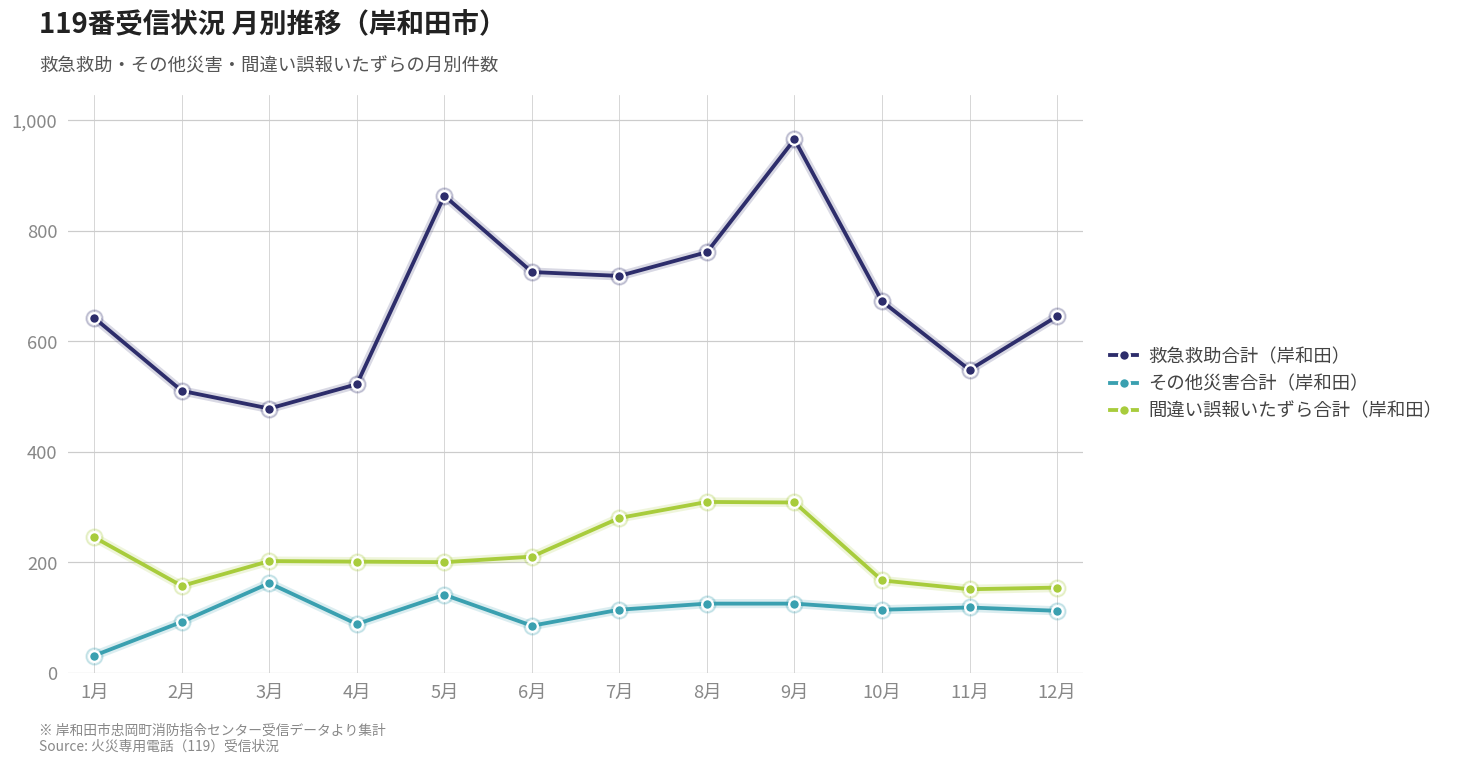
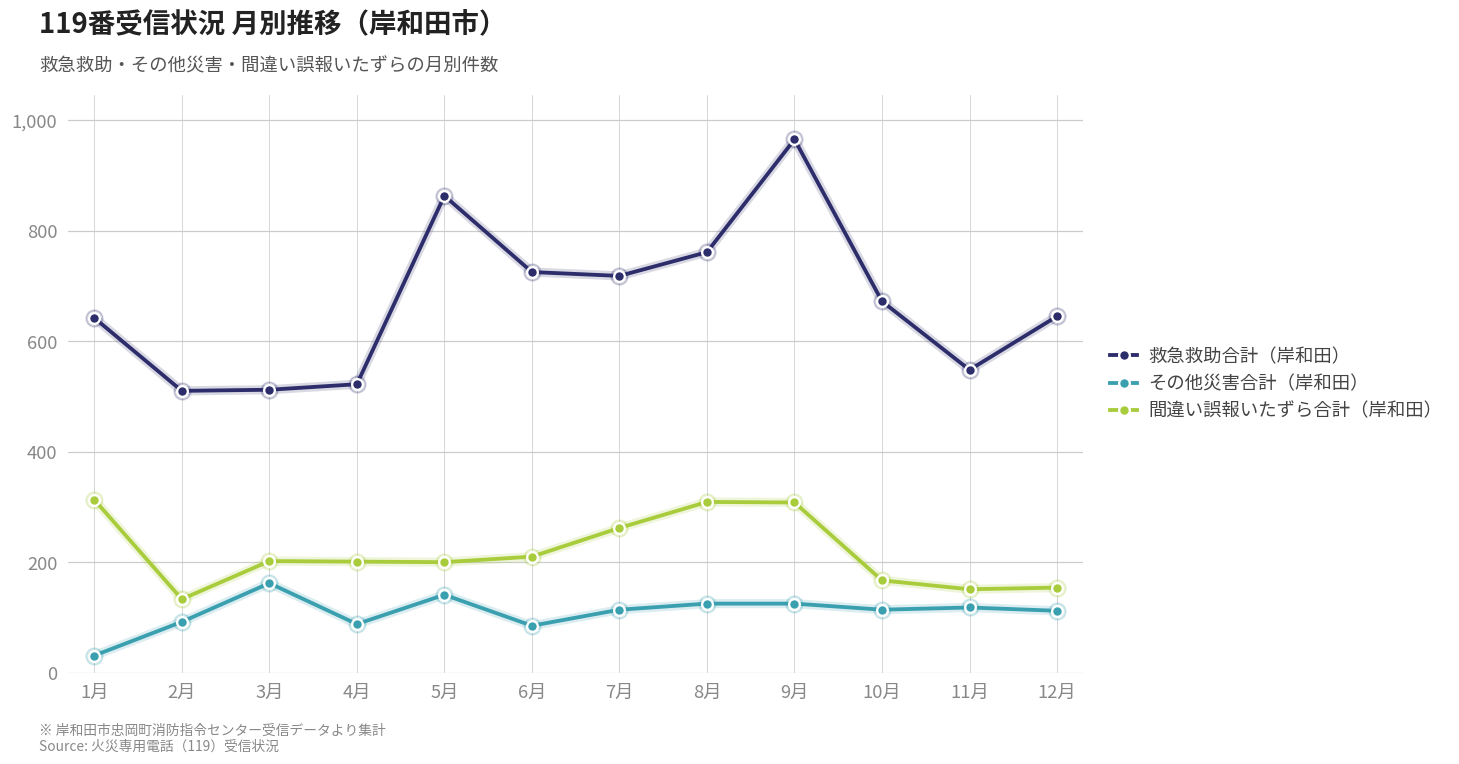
  {
    "救急救助合計（岸和田）": {
      "1月": 640,
      "2月": 510,
-     "3月": 480,
+     "3月": 510,
      "4月": 520,
      "5月": 860,
      "6月": 730,
      "7月": 720,
      "8月": 760,
      "9月": 970,
      "10月": 670,
      "11月": 550,
      "12月": 650
    },
    "その他災害合計（岸和田）": {
      "1月": 30,
      "2月": 90,
      "3月": 160,
      "4月": 90,
      "5月": 140,
      "6月": 90,
      "7月": 110,
      "8月": 130,
      "9月": 130,
      "10月": 110,
      "11月": 120,
      "12月": 110
    },
    "間違い誤報いたずら合計（岸和田）": {
-     "1月": 250,
-     "2月": 160,
+     "1月": 310,
+     "2月": 130,
      "3月": 200,
      "4月": 200,
      "5月": 200,
      "6月": 210,
-     "7月": 280,
+     "7月": 260,
      "8月": 310,
      "9月": 310,
      "10月": 170,
      "11月": 150,
      "12月": 150
    }
  }
